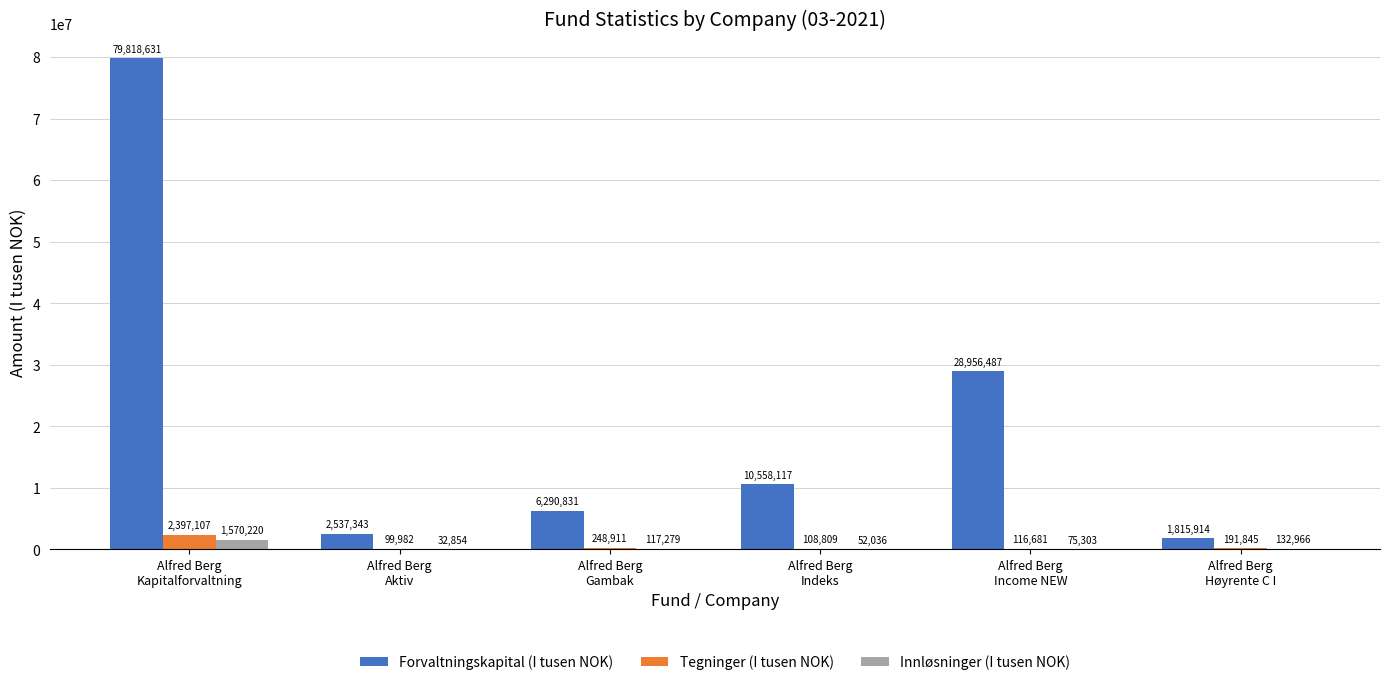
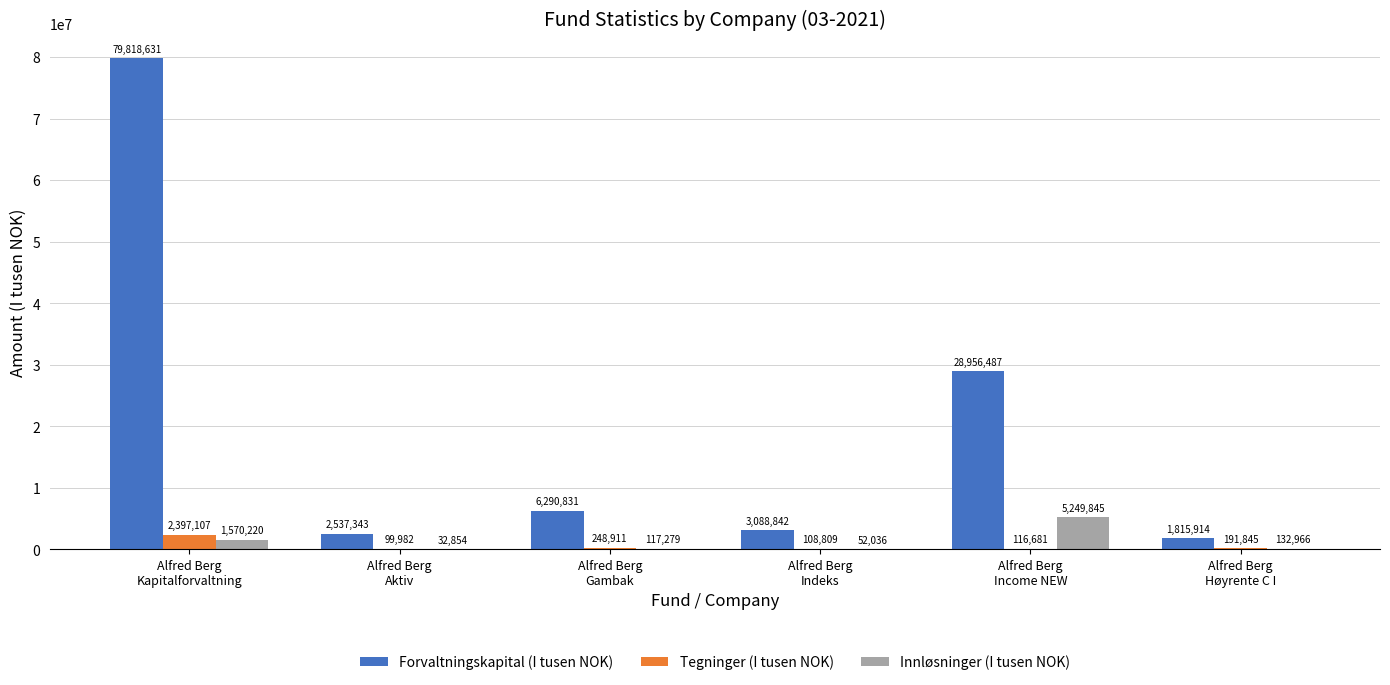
  {
    "Forvaltningskapital (I tusen NOK)": {
      "Alfred Berg Kapitalforvaltning": "79,818,631",
      "Alfred Berg Aktiv": "2,537,343",
      "Alfred Berg Gambak": "6,290,831",
-     "Alfred Berg Indeks": "10,558,117",
+     "Alfred Berg Indeks": "3,088,842",
      "Alfred Berg Income NEW": "28,956,487",
      "Alfred Berg Høyrente C I": "1,815,914"
    },
    "Tegninger (I tusen NOK)": {
      "Alfred Berg Kapitalforvaltning": "2,397,107",
      "Alfred Berg Aktiv": "99,982",
      "Alfred Berg Gambak": "248,911",
      "Alfred Berg Indeks": "108,809",
      "Alfred Berg Income NEW": "116,681",
      "Alfred Berg Høyrente C I": "191,845"
    },
    "Innløsninger (I tusen NOK)": {
      "Alfred Berg Kapitalforvaltning": "1,570,220",
      "Alfred Berg Aktiv": "32,854",
      "Alfred Berg Gambak": "117,279",
      "Alfred Berg Indeks": "52,036",
-     "Alfred Berg Income NEW": "75,303",
+     "Alfred Berg Income NEW": "5,249,845",
      "Alfred Berg Høyrente C I": "132,966"
    }
  }
